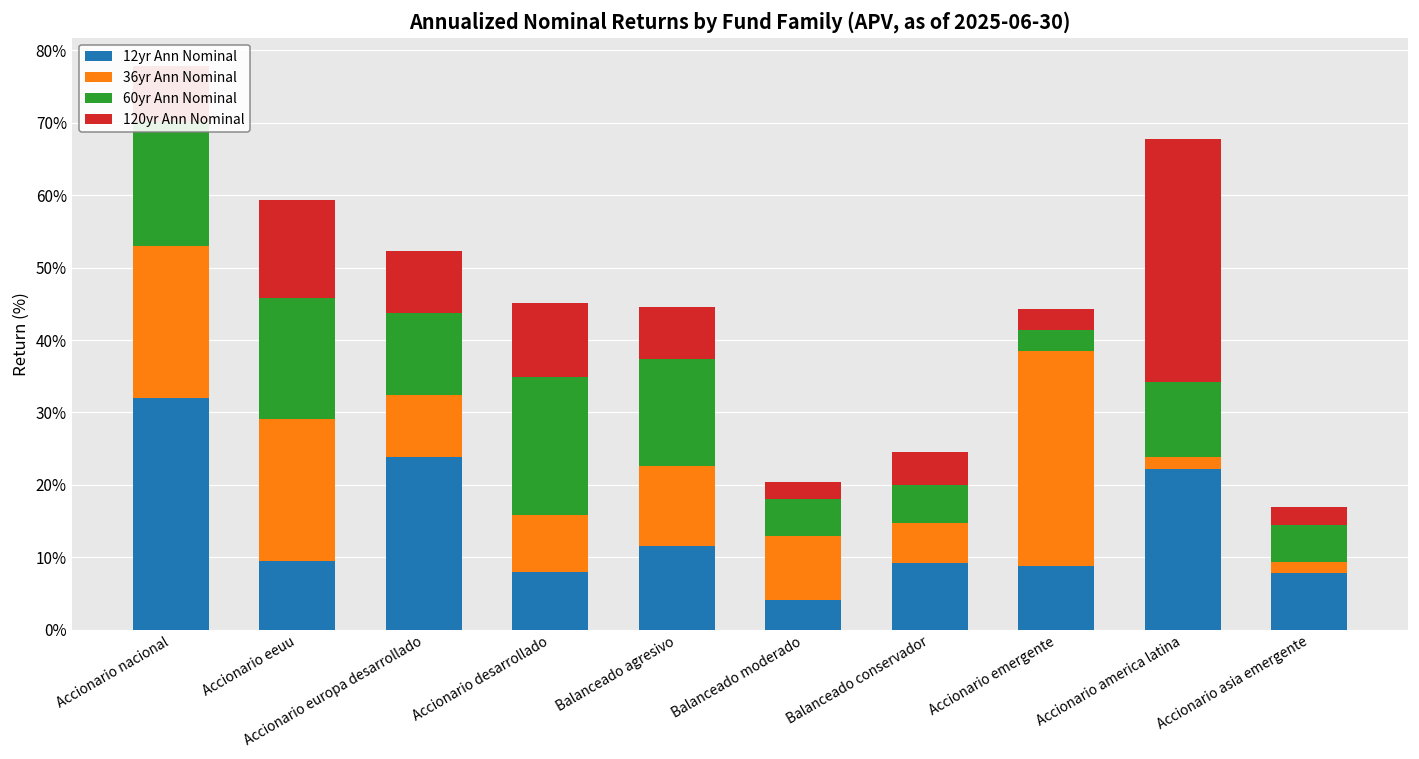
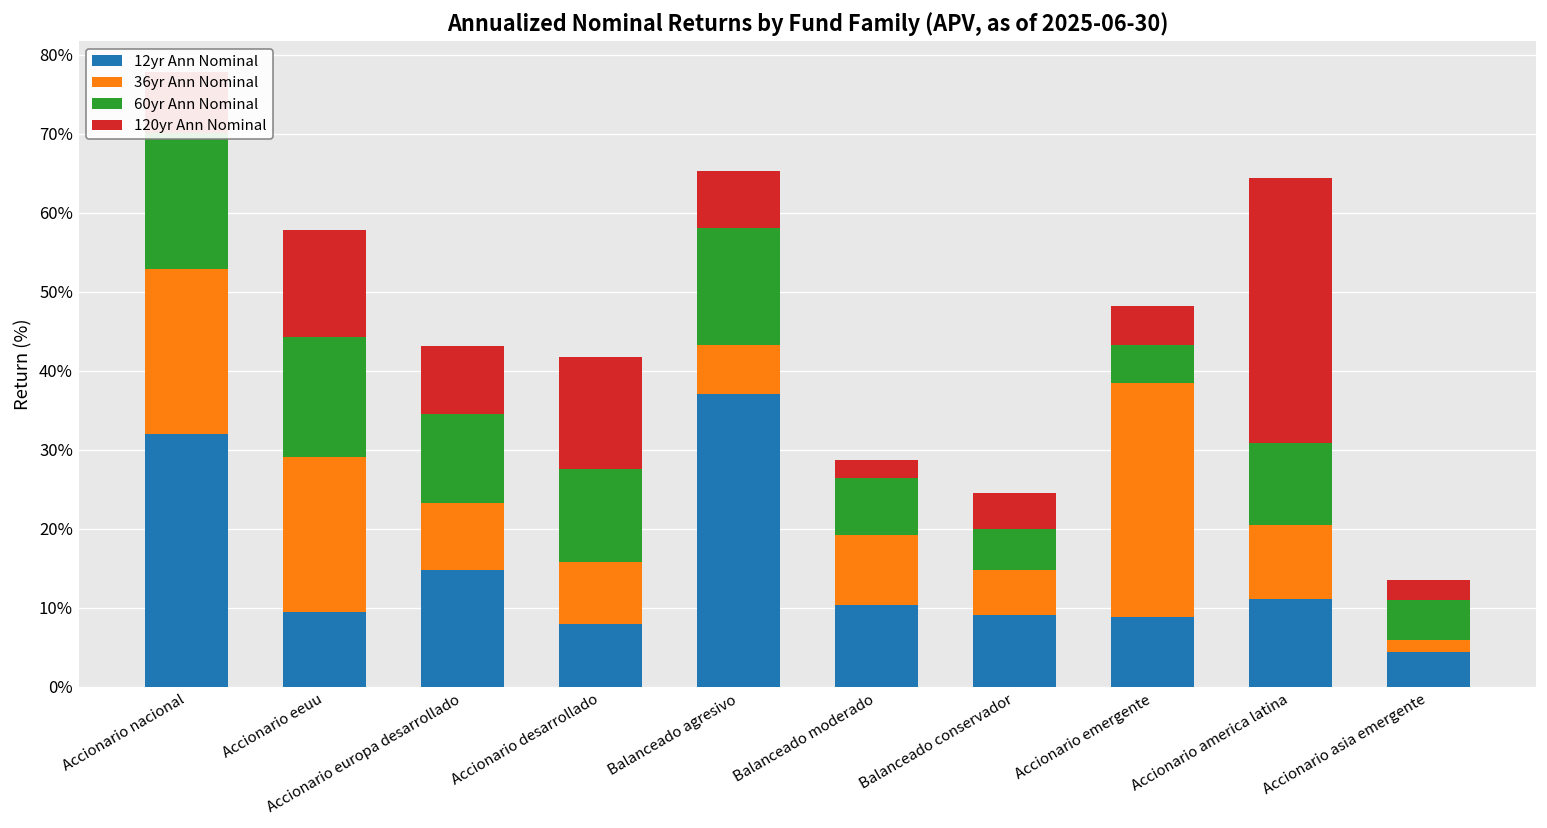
  {
    "12yr Ann Nominal": {
      "Accionario nacional": "32%",
      "Accionario eeuu": "9%",
-     "Accionario europa desarrollado": "24%",
+     "Accionario europa desarrollado": "15%",
      "Accionario desarrollado": "8%",
-     "Balanceado agresivo": "12%",
-     "Balanceado moderado": "4%",
+     "Balanceado agresivo": "37%",
+     "Balanceado moderado": "10%",
      "Balanceado conservador": "9%",
      "Accionario emergente": "9%",
-     "Accionario america latina": "22%",
-     "Accionario asia emergente": "8%"
+     "Accionario america latina": "11%",
+     "Accionario asia emergente": "4%"
    },
    "36yr Ann Nominal": {
      "Accionario nacional": "21%",
      "Accionario eeuu": "20%",
      "Accionario europa desarrollado": "9%",
      "Accionario desarrollado": "8%",
-     "Balanceado agresivo": "11%",
+     "Balanceado agresivo": "6%",
      "Balanceado moderado": "9%",
      "Balanceado conservador": "6%",
      "Accionario emergente": "30%",
-     "Accionario america latina": "2%",
+     "Accionario america latina": "9%",
      "Accionario asia emergente": "2%"
    },
    "60yr Ann Nominal": {
-     "Accionario eeuu": "17%",
+     "Accionario eeuu": "15%",
      "Accionario europa desarrollado": "11%",
-     "Accionario desarrollado": "19%",
+     "Accionario desarrollado": "12%",
      "Balanceado agresivo": "15%",
-     "Balanceado moderado": "5%",
+     "Balanceado moderado": "7%",
      "Balanceado conservador": "5%",
-     "Accionario emergente": "3%",
+     "Accionario emergente": "5%",
      "Accionario america latina": "10%",
      "Accionario asia emergente": "5%"
    },
    "120yr Ann Nominal": {
      "Accionario eeuu": "14%",
      "Accionario europa desarrollado": "9%",
-     "Accionario desarrollado": "10%",
+     "Accionario desarrollado": "14%",
      "Balanceado agresivo": "7%",
      "Balanceado moderado": "2%",
      "Balanceado conservador": "5%",
-     "Accionario emergente": "3%",
+     "Accionario emergente": "5%",
      "Accionario america latina": "34%",
      "Accionario asia emergente": "2%"
    }
  }
